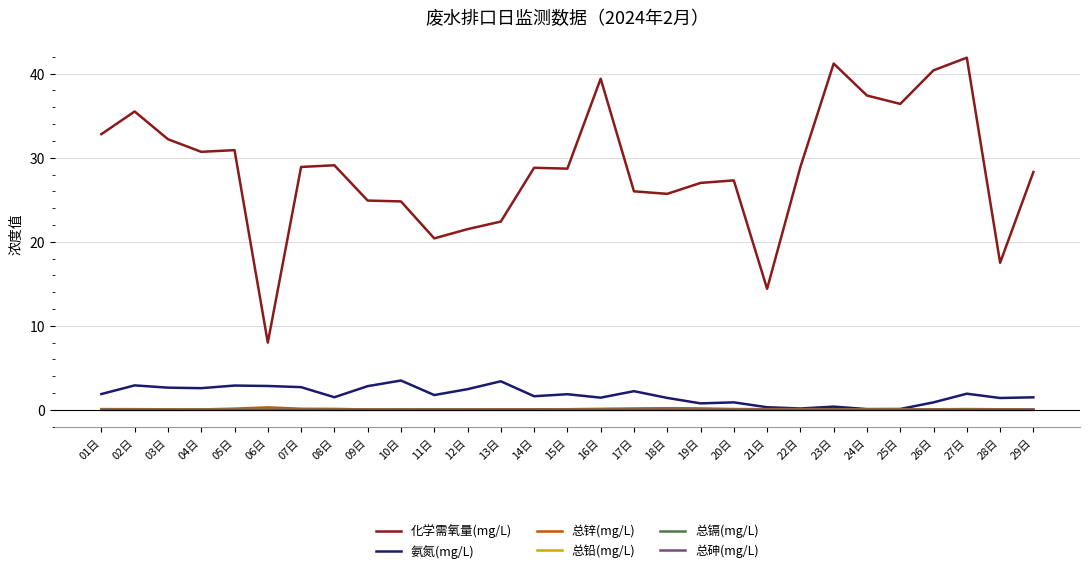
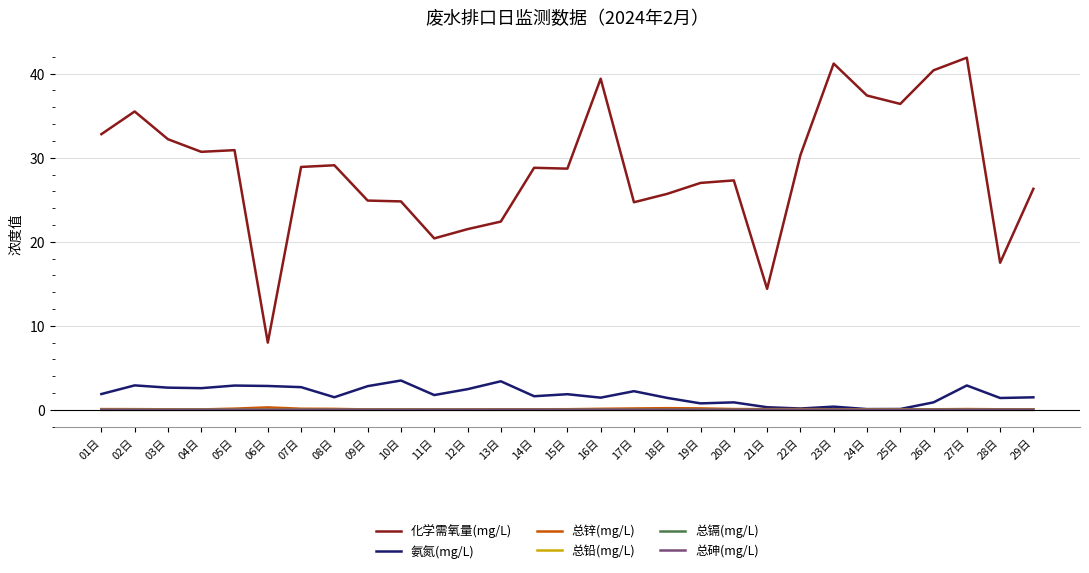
  {
    "化学需氧量(mg/L)": {
      "01日": 33,
      "02日": 36,
      "03日": 32,
      "04日": 31,
      "05日": 31,
      "06日": 8,
      "07日": 29,
      "08日": 29,
      "09日": 25,
      "10日": 25,
      "11日": 20,
      "12日": 22,
      "13日": 22,
      "14日": 29,
      "15日": 29,
      "16日": 39,
-     "17日": 26,
+     "17日": 25,
      "18日": 26,
      "19日": 27,
      "20日": 27,
      "21日": 14,
-     "22日": 29,
+     "22日": 30,
      "23日": 41,
      "24日": 37,
      "25日": 36,
      "26日": 40,
      "27日": 42,
      "28日": 18,
-     "29日": 28
+     "29日": 26
    },
    "氨氮(mg/L)": {
      "01日": 2,
      "02日": 3,
      "03日": 3,
      "04日": 3,
      "05日": 3,
      "06日": 3,
      "07日": 3,
      "08日": 2,
      "09日": 3,
      "10日": 3,
      "11日": 2,
      "12日": 2,
      "13日": 3,
      "14日": 2,
      "15日": 2,
      "16日": 1,
      "17日": 2,
      "18日": 1,
      "19日": 1,
      "20日": 1,
      "23日": 0,
      "26日": 1,
-     "27日": 2,
+     "27日": 3,
      "28日": 1,
      "29日": 1
    }
  }
